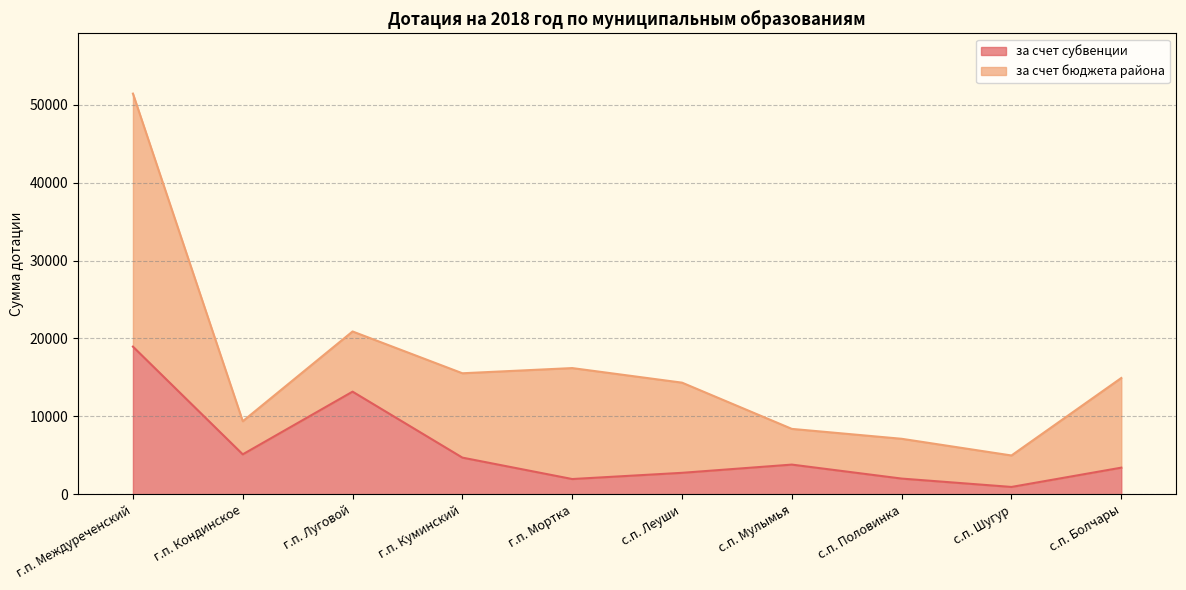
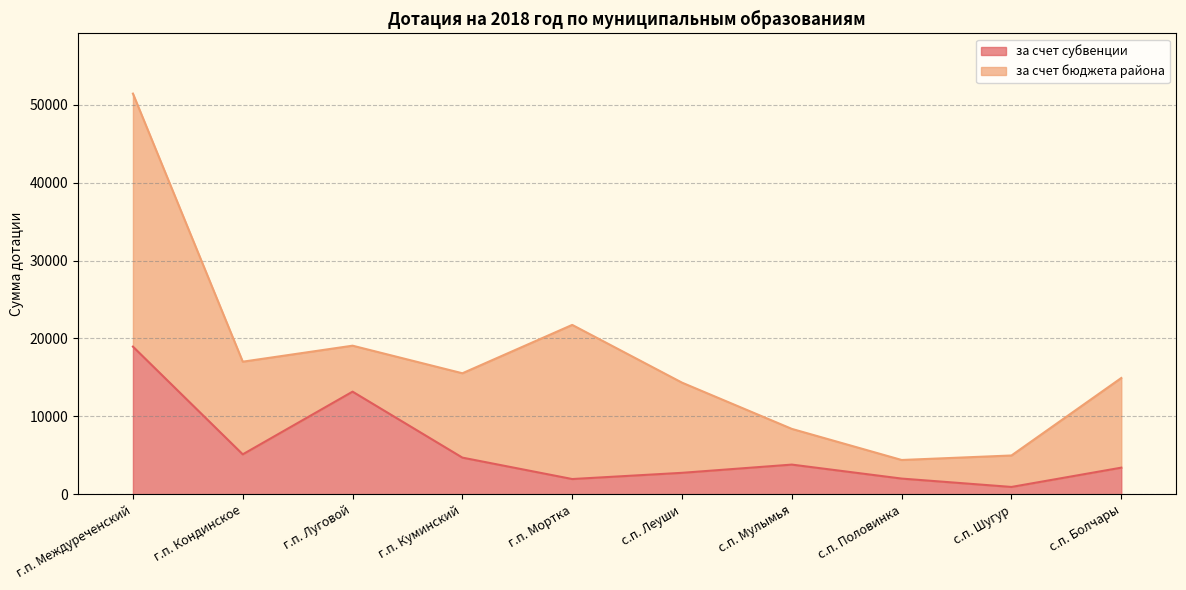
  {
    "за счет субвенции": {
      "г.п. Междуреченский": 19000,
      "г.п. Кондинское": 5000,
      "г.п. Луговой": 13000,
      "г.п. Куминский": 5000,
      "г.п. Мортка": 2000,
      "с.п. Леуши": 3000,
      "с.п. Мулымья": 4000,
      "с.п. Половинка": 2000,
      "с.п. Шугур": 1000,
      "с.п. Болчары": 3000
    },
    "за счет бюджета района": {
      "г.п. Междуреченский": 32000,
-     "г.п. Кондинское": 4000,
-     "г.п. Луговой": 8000,
+     "г.п. Кондинское": 12000,
+     "г.п. Луговой": 6000,
      "г.п. Куминский": 11000,
-     "г.п. Мортка": 14000,
+     "г.п. Мортка": 20000,
      "с.п. Леуши": 12000,
      "с.п. Мулымья": 5000,
-     "с.п. Половинка": 5000,
+     "с.п. Половинка": 2000,
      "с.п. Шугур": 4000,
      "с.п. Болчары": 11000
    }
  }
